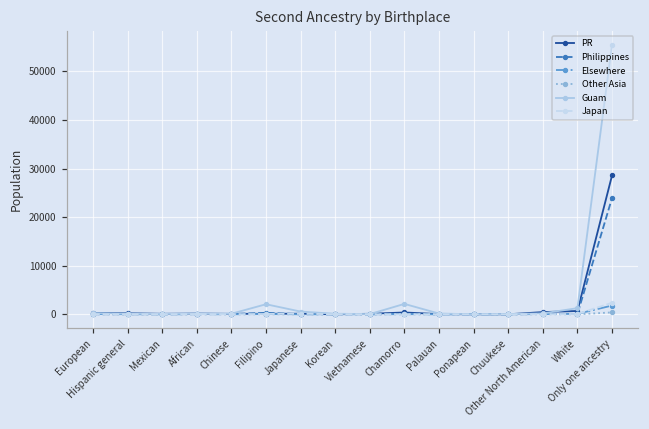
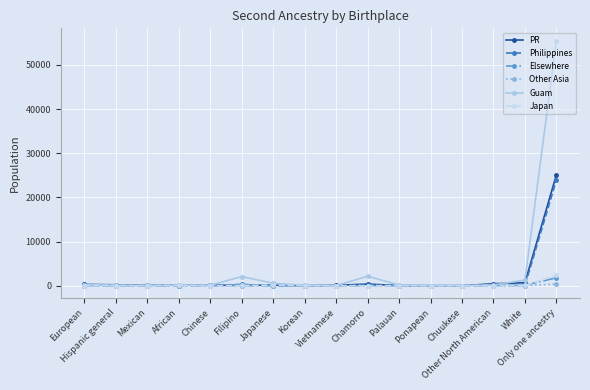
  {
    "PR": {
-     "Only one ancestry": 29000
+     "Only one ancestry": 25000
    }
  }
